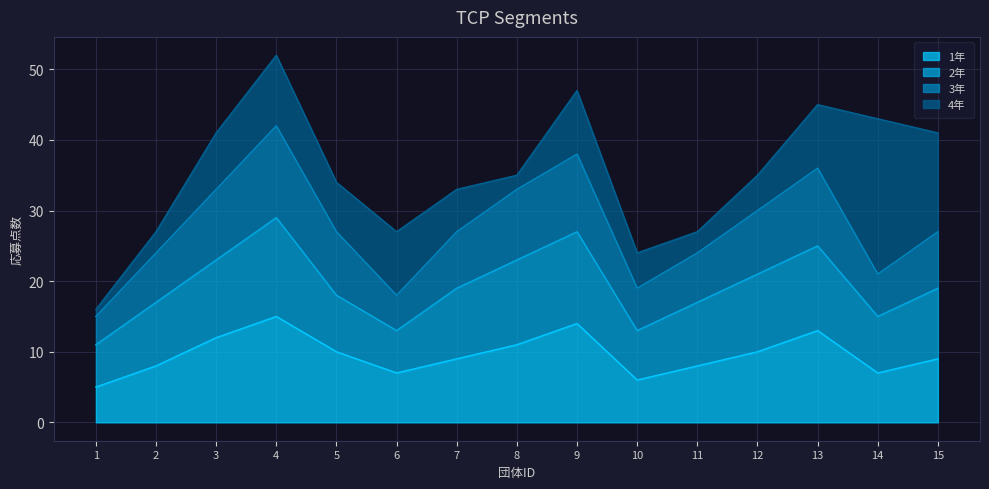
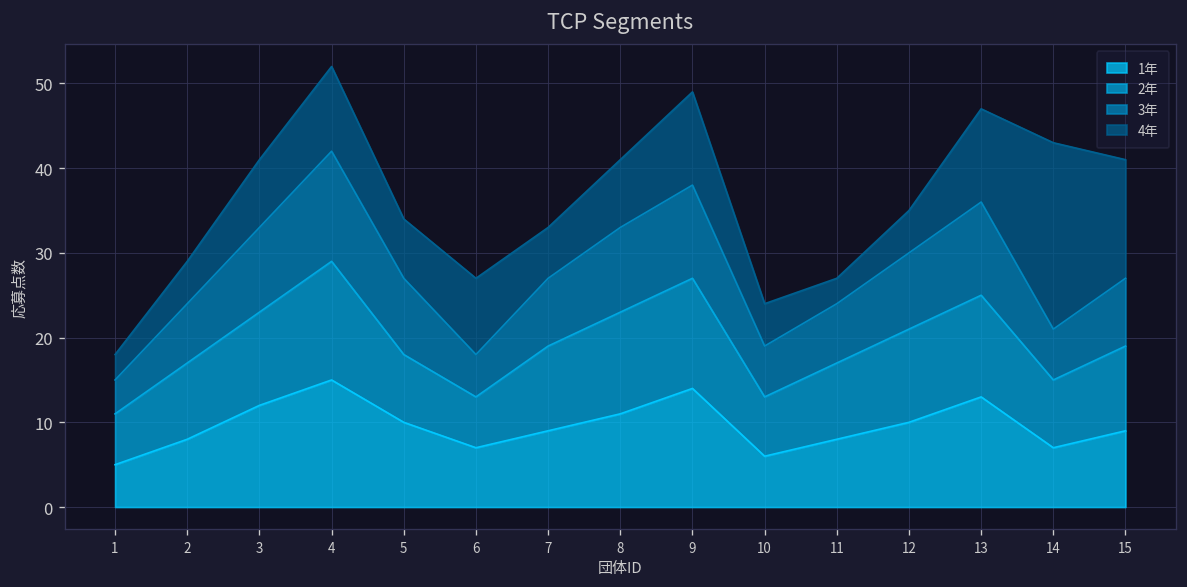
  {
    "4年": {
-     "1": 1,
-     "2": 3,
+     "1": 3,
+     "2": 5,
      "3": 8,
      "4": 10,
      "5": 7,
      "6": 9,
      "7": 6,
-     "8": 2,
-     "9": 9,
+     "8": 8,
+     "9": 11,
      "10": 5,
      "11": 3,
      "12": 5,
-     "13": 9,
+     "13": 11,
      "14": 22,
      "15": 14
    }
  }
